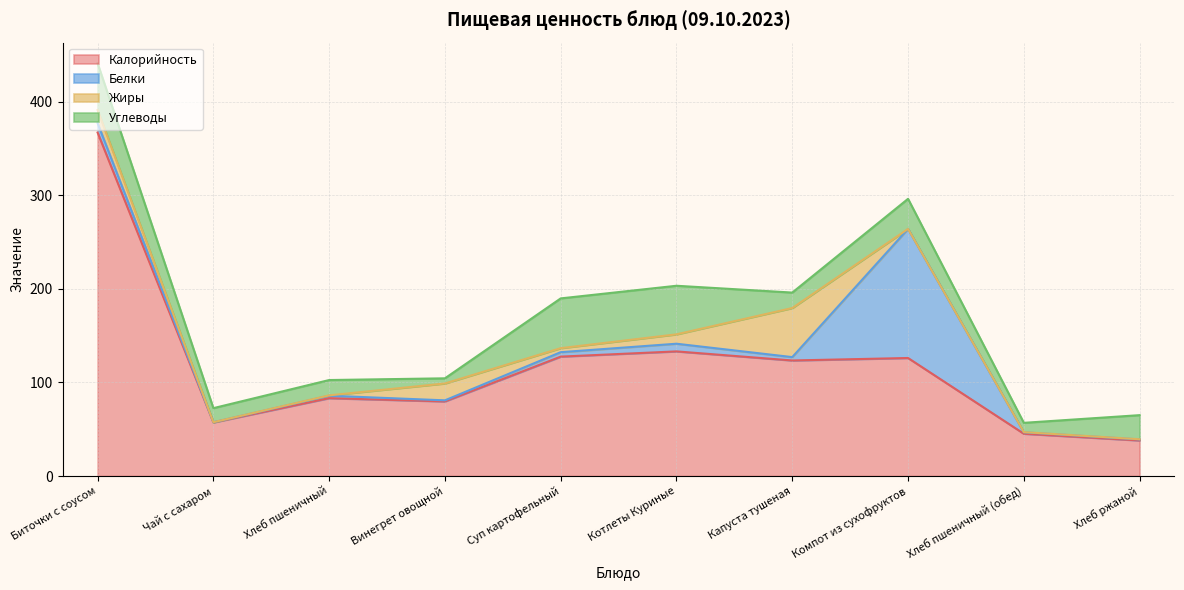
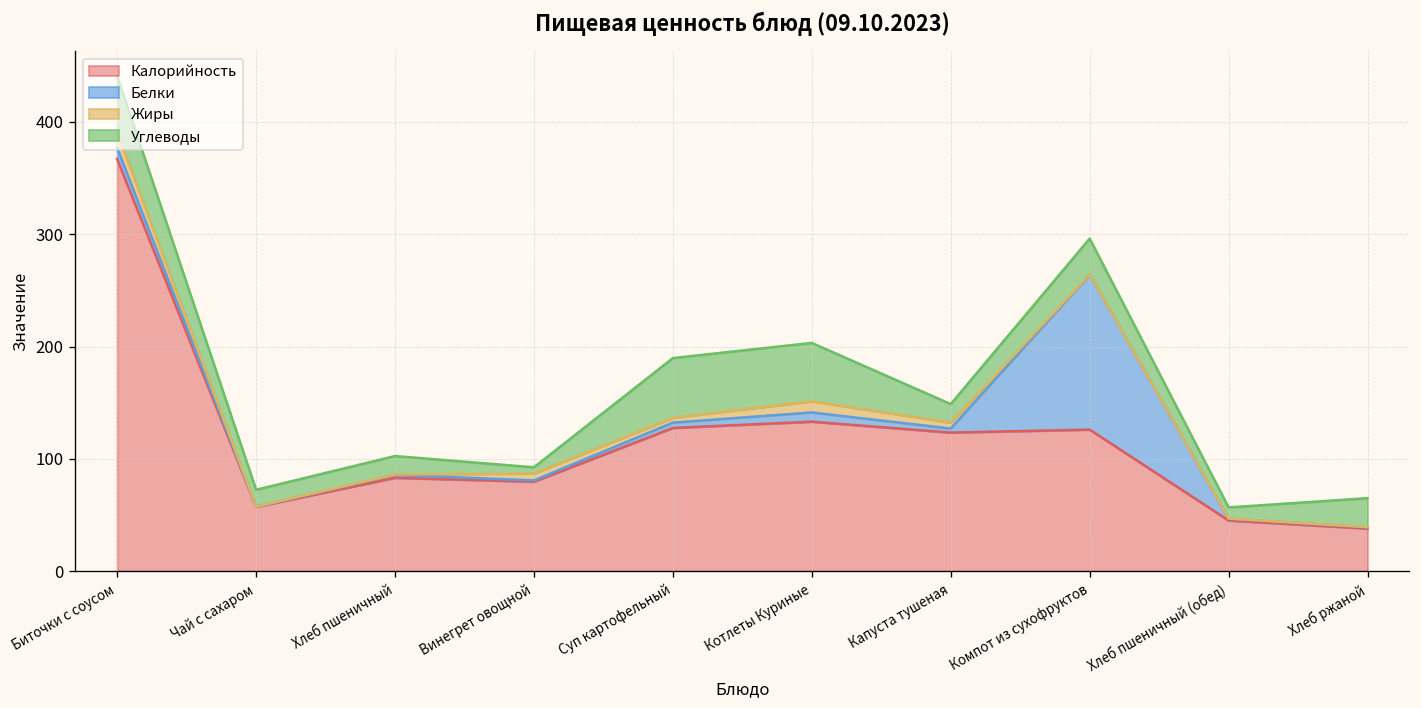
  {
    "Калорийность": {
      "Биточки с соусом": 370,
      "Суп картофельный": 130,
      "Котлеты Куриные": 130,
      "Капуста тушеная": 120,
      "Компот из сухофруктов": 130
    },
    "Белки": {
      "Суп картофельный": 0,
      "Котлеты Куриные": 10,
      "Капуста тушеная": 0
    },
    "Жиры": {
-     "Винегрет овощной": 20,
+     "Винегрет овощной": 10,
      "Суп картофельный": 0,
      "Котлеты Куриные": 10,
-     "Капуста тушеная": 50
+     "Капуста тушеная": 10
    },
    "Углеводы": {
      "Чай с сахаром": 20,
      "Хлеб пшеничный": 20,
      "Винегрет овощной": 10,
      "Суп картофельный": 50,
      "Котлеты Куриные": 50,
      "Капуста тушеная": 20,
      "Компот из сухофруктов": 30,
      "Хлеб пшеничный (обед)": 10,
      "Хлеб ржаной": 30
    }
  }
